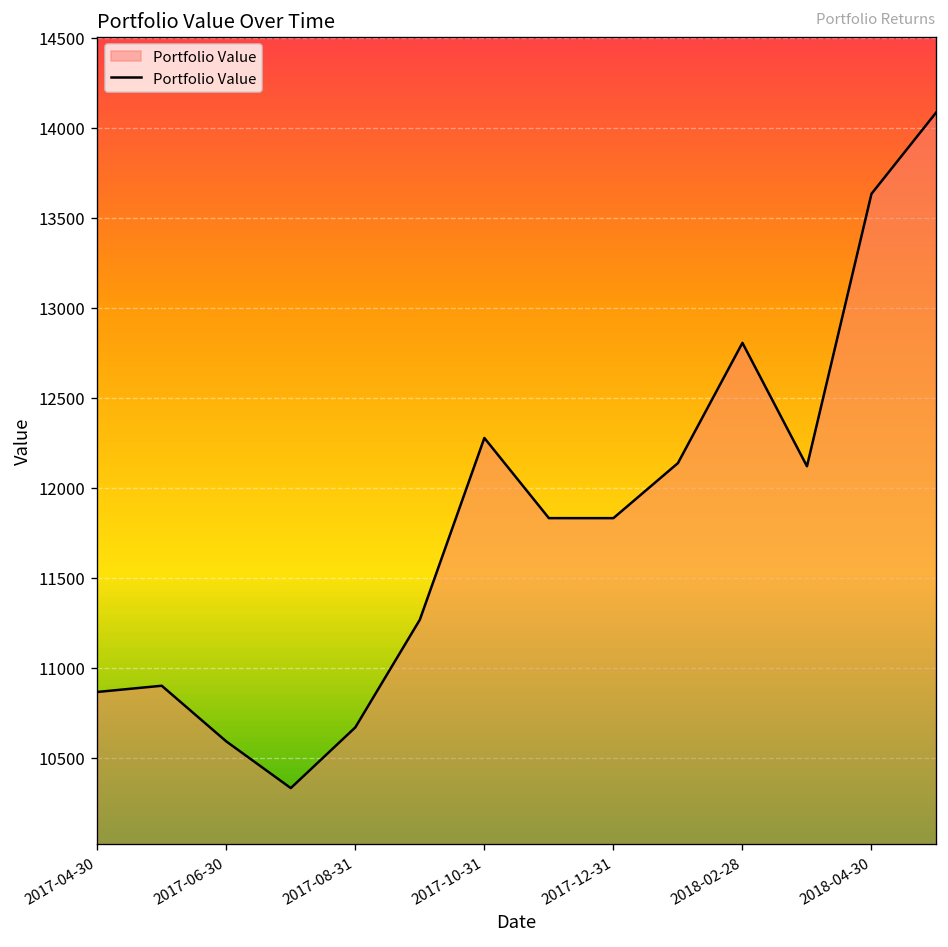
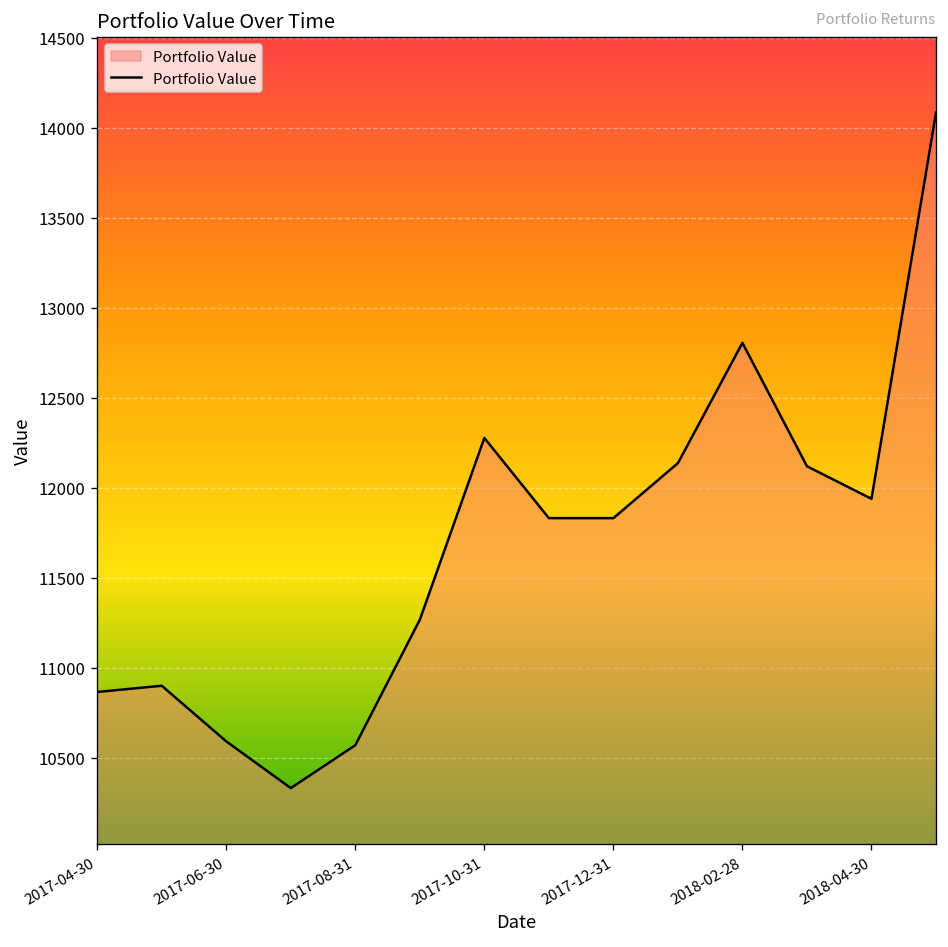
  {
    "2017-04-30": 10870,
    "2017-06-30": 10590,
-   "2017-08-31": 10670,
+   "2017-08-31": 10570,
    "2017-10-31": 12280,
    "2017-12-31": 11830,
    "2018-02-28": 12810,
-   "2018-04-30": 13630
+   "2018-04-30": 11940
  }
